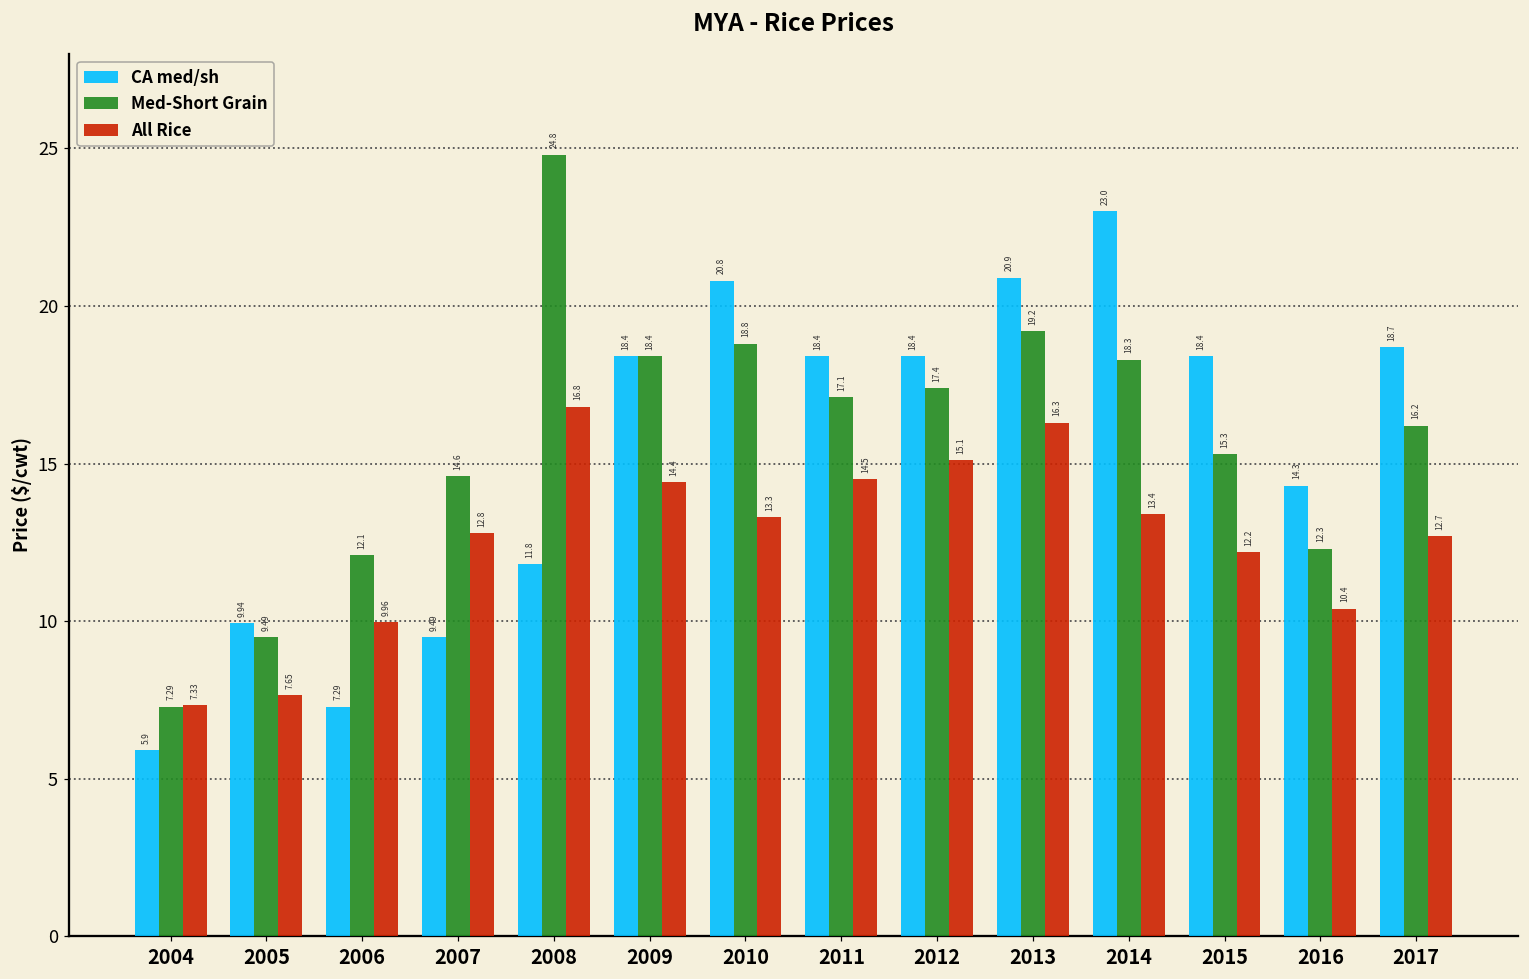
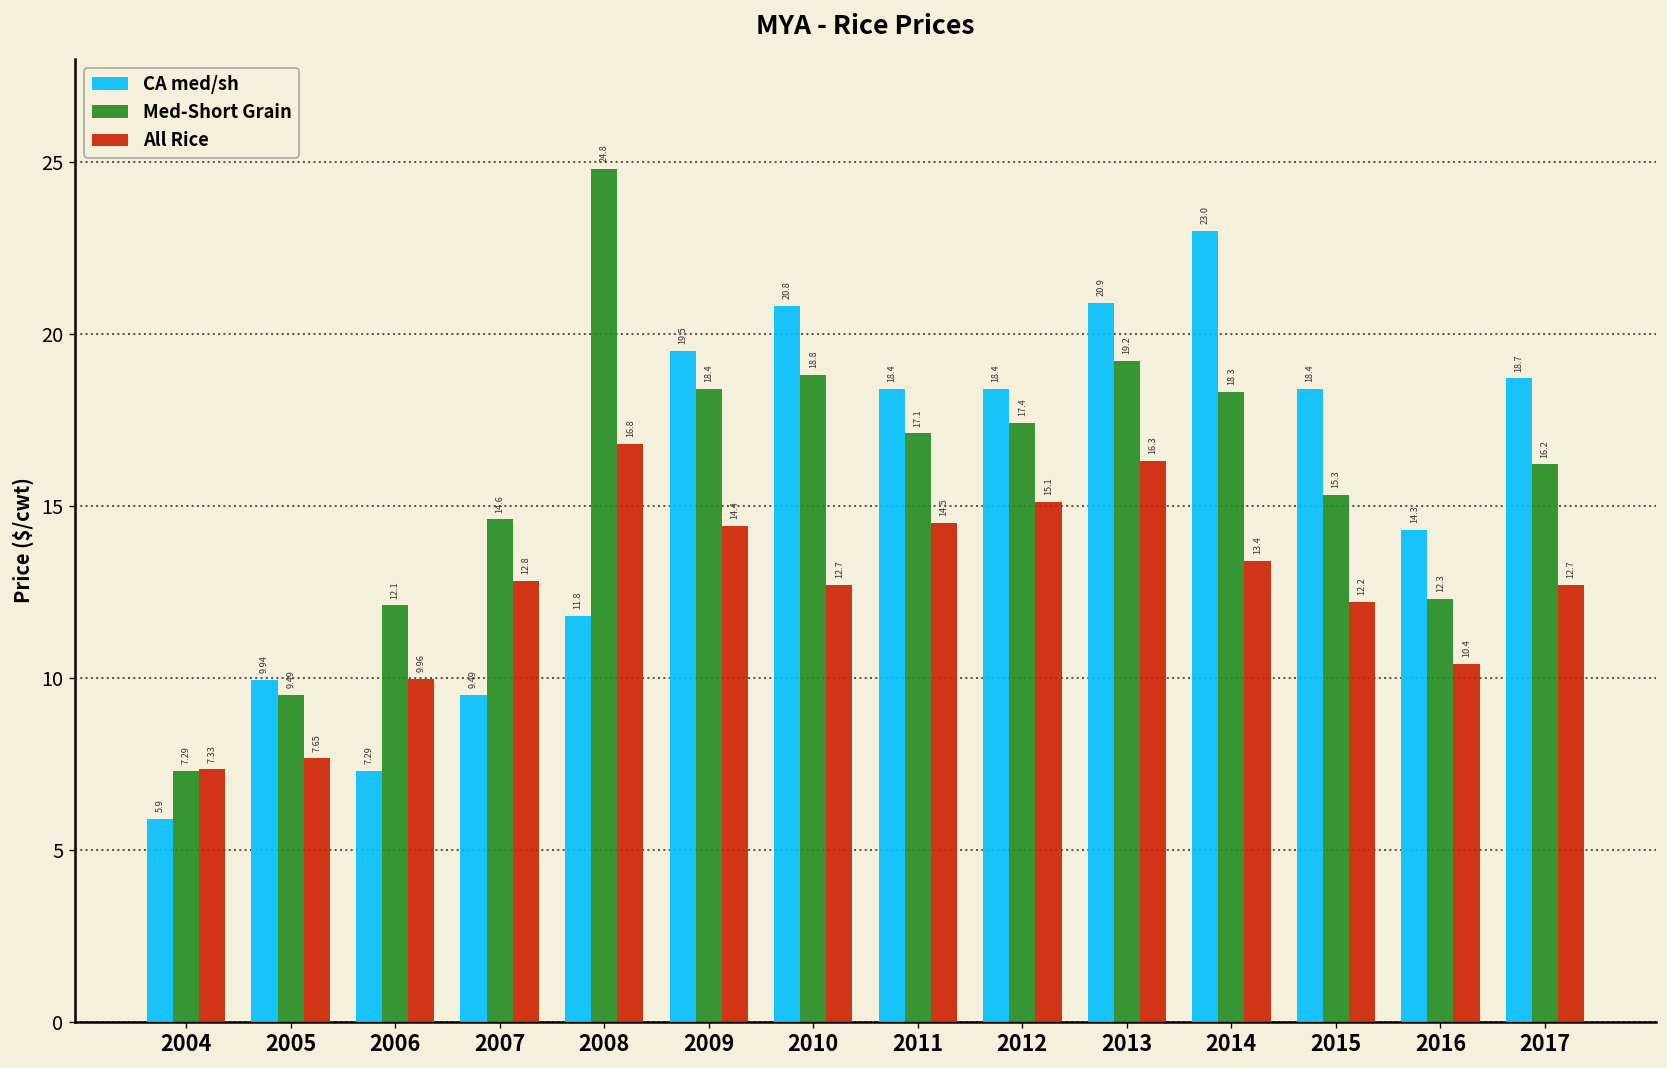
  {
    "CA med/sh": {
      "2004": 5.9,
      "2005": 9.94,
      "2006": 7.29,
      "2007": 9.49,
      "2008": 11.8,
-     "2009": 18.4,
+     "2009": 19.5,
      "2010": 20.8,
      "2011": 18.4,
      "2012": 18.4,
      "2013": 20.9,
      "2014": 23.0,
      "2015": 18.4,
      "2016": 14.3,
      "2017": 18.7
    },
    "Med-Short Grain": {
      "2004": 7.29,
      "2005": 9.49,
      "2006": 12.1,
      "2007": 14.6,
      "2008": 24.8,
      "2009": 18.4,
      "2010": 18.8,
      "2011": 17.1,
      "2012": 17.4,
      "2013": 19.2,
      "2014": 18.3,
      "2015": 15.3,
      "2016": 12.3,
      "2017": 16.2
    },
    "All Rice": {
      "2004": 7.33,
      "2005": 7.65,
      "2006": 9.96,
      "2007": 12.8,
      "2008": 16.8,
      "2009": 14.4,
-     "2010": 13.3,
+     "2010": 12.7,
      "2011": 14.5,
      "2012": 15.1,
      "2013": 16.3,
      "2014": 13.4,
      "2015": 12.2,
      "2016": 10.4,
      "2017": 12.7
    }
  }
